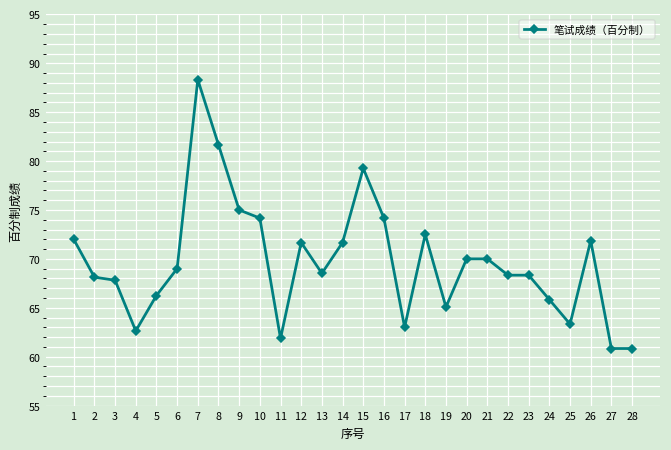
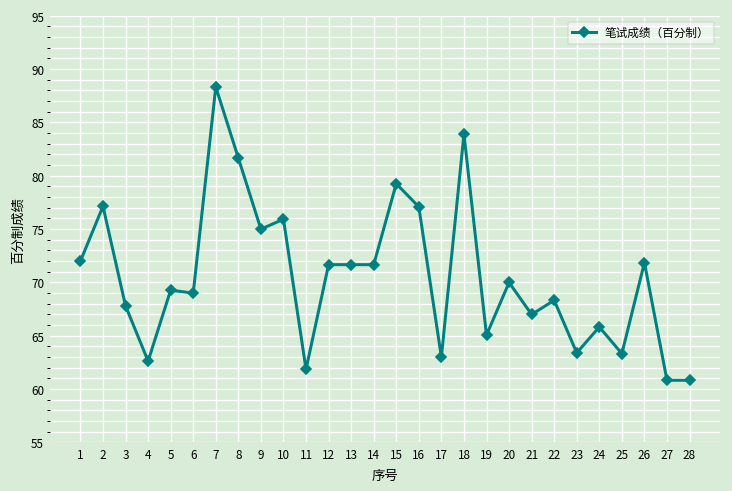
  {
    "1": 72,
-   "2": 68,
+   "2": 77,
    "3": 68,
    "4": 63,
-   "5": 66,
+   "5": 69,
    "6": 69,
    "7": 88,
    "8": 82,
    "9": 75,
-   "10": 74,
+   "10": 76,
    "11": 62,
    "12": 72,
-   "13": 69,
+   "13": 72,
    "14": 72,
    "15": 79,
-   "16": 74,
+   "16": 77,
    "17": 63,
-   "18": 73,
+   "18": 84,
    "19": 65,
    "20": 70,
-   "21": 70,
+   "21": 67,
    "22": 68,
-   "23": 68,
+   "23": 63,
    "24": 66,
    "25": 63,
    "26": 72,
    "27": 61,
    "28": 61
  }
